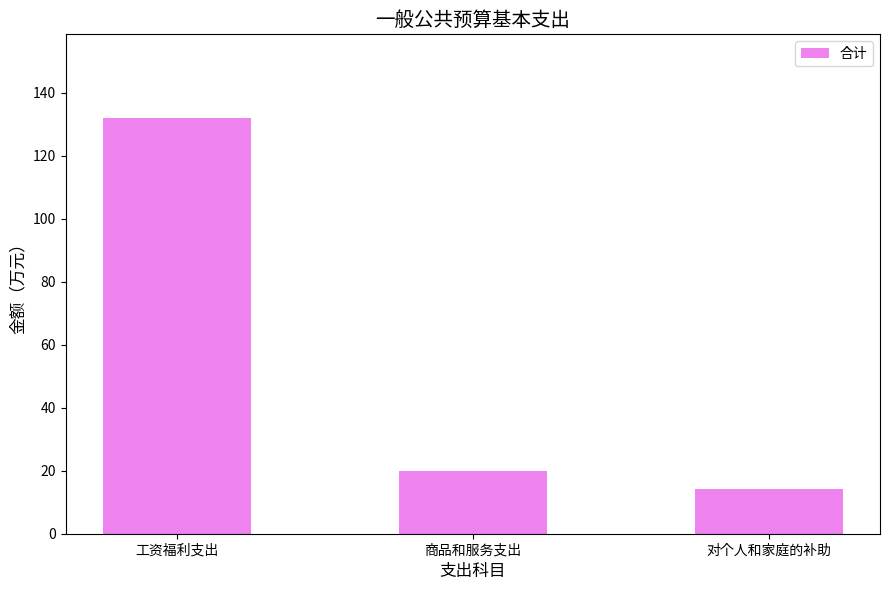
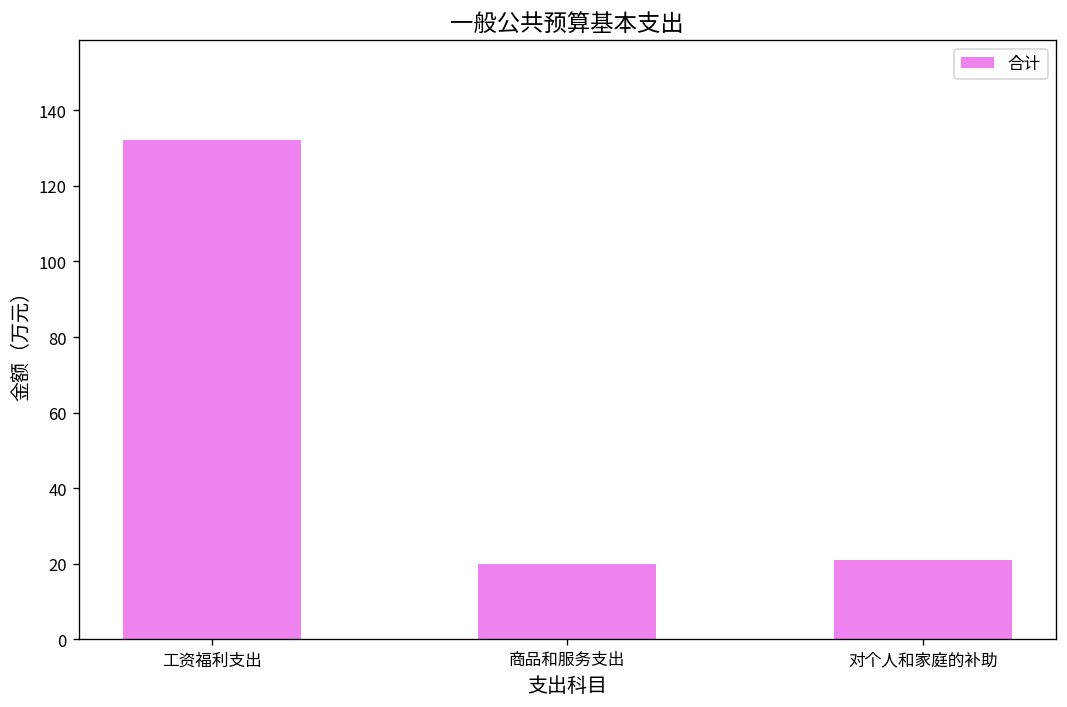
  {
    "工资福利支出": 132,
    "商品和服务支出": 20,
-   "对个人和家庭的补助": 14
+   "对个人和家庭的补助": 21
  }
